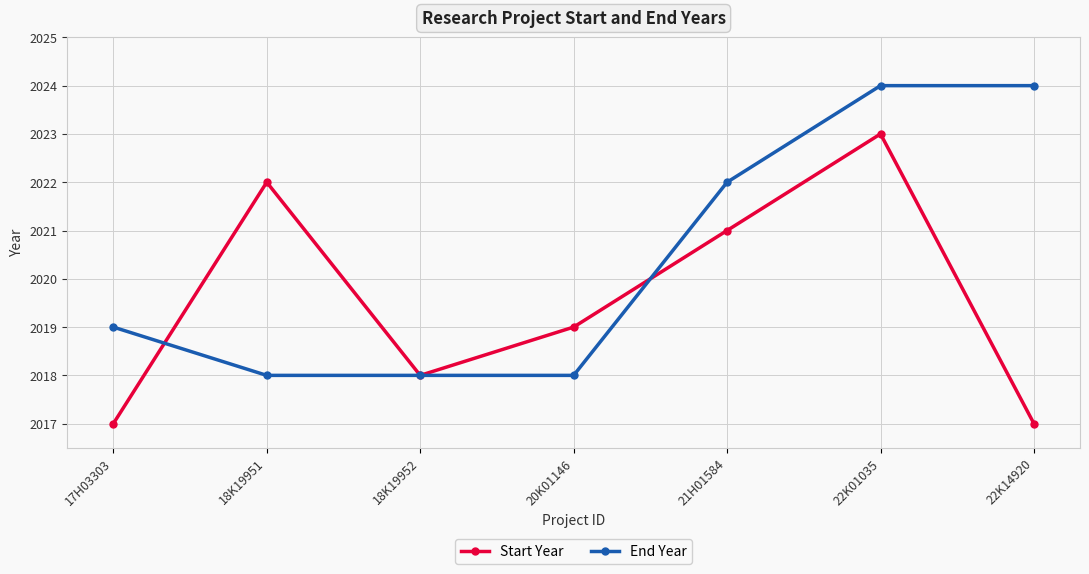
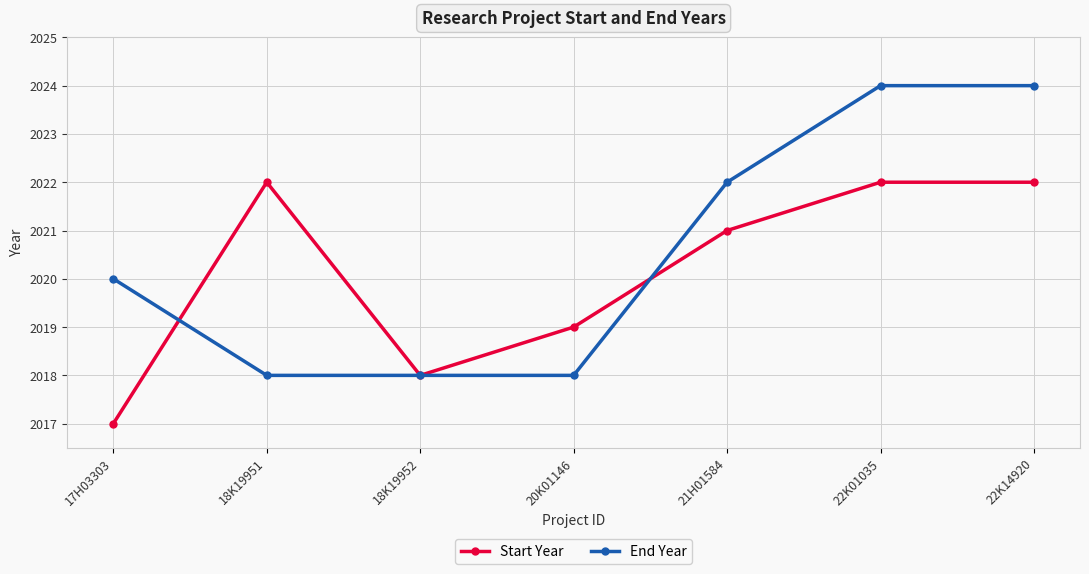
  {
    "Start Year": {
      "17H03303": 2017,
      "18K19951": 2022,
      "20K01146": 2019,
      "21H01584": 2021,
-     "22K01035": 2023,
-     "22K14920": 2017
+     "22K01035": 2022,
+     "22K14920": 2022
    },
    "End Year": {
-     "17H03303": 2019,
+     "17H03303": 2020,
      "18K19951": 2018,
      "20K01146": 2018,
      "21H01584": 2022,
      "22K01035": 2024,
      "22K14920": 2024
    }
  }
